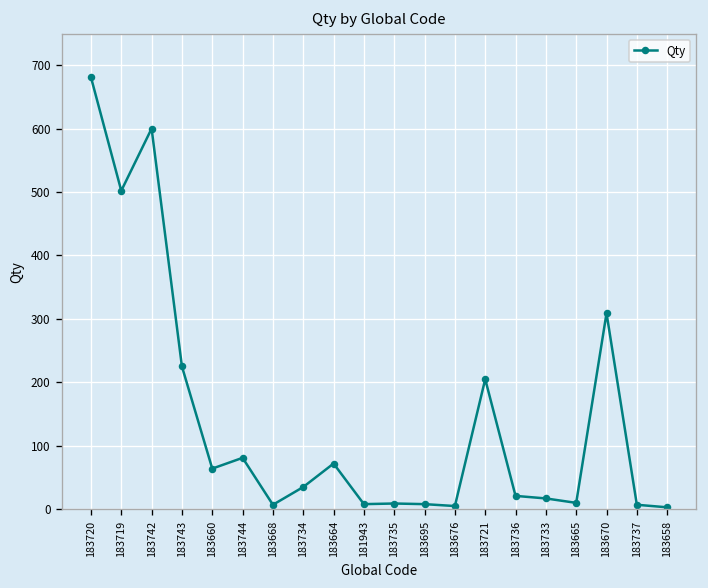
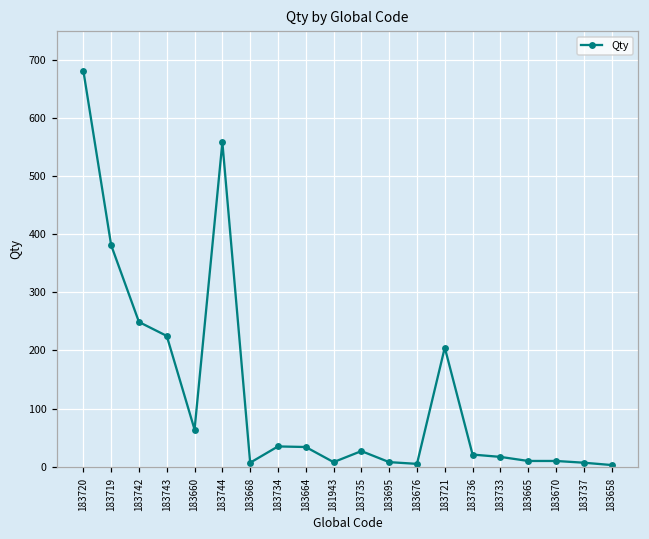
  {
    "183720": 680,
-   "183719": 500,
-   "183742": 600,
+   "183719": 380,
+   "183742": 250,
    "183743": 230,
    "183660": 60,
-   "183744": 80,
+   "183744": 560,
    "183668": 10,
    "183734": 40,
-   "183664": 70,
+   "183664": 30,
    "181943": 10,
-   "183735": 10,
+   "183735": 30,
    "183695": 10,
    "183676": 10,
    "183721": 210,
    "183736": 20,
    "183733": 20,
    "183665": 10,
-   "183670": 310,
+   "183670": 10,
    "183737": 10,
    "183658": 0
  }
